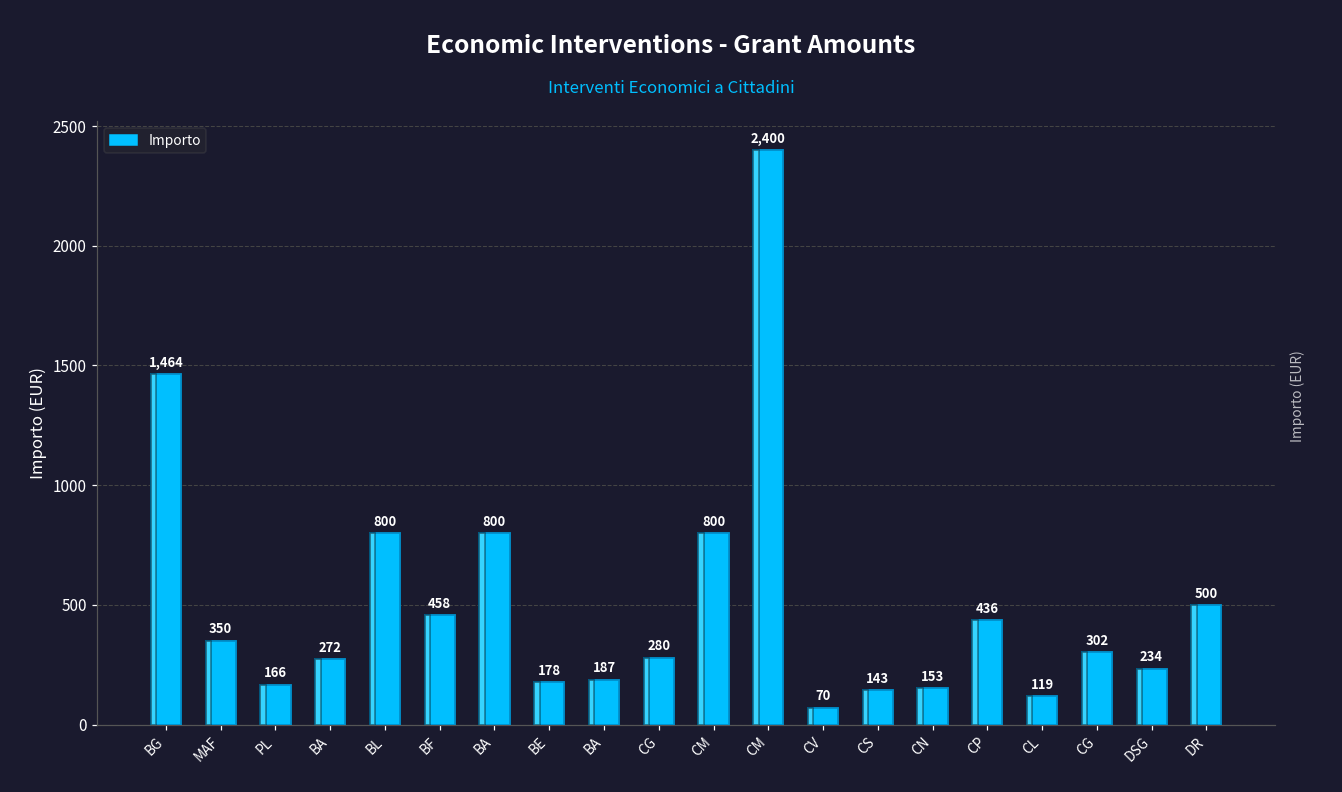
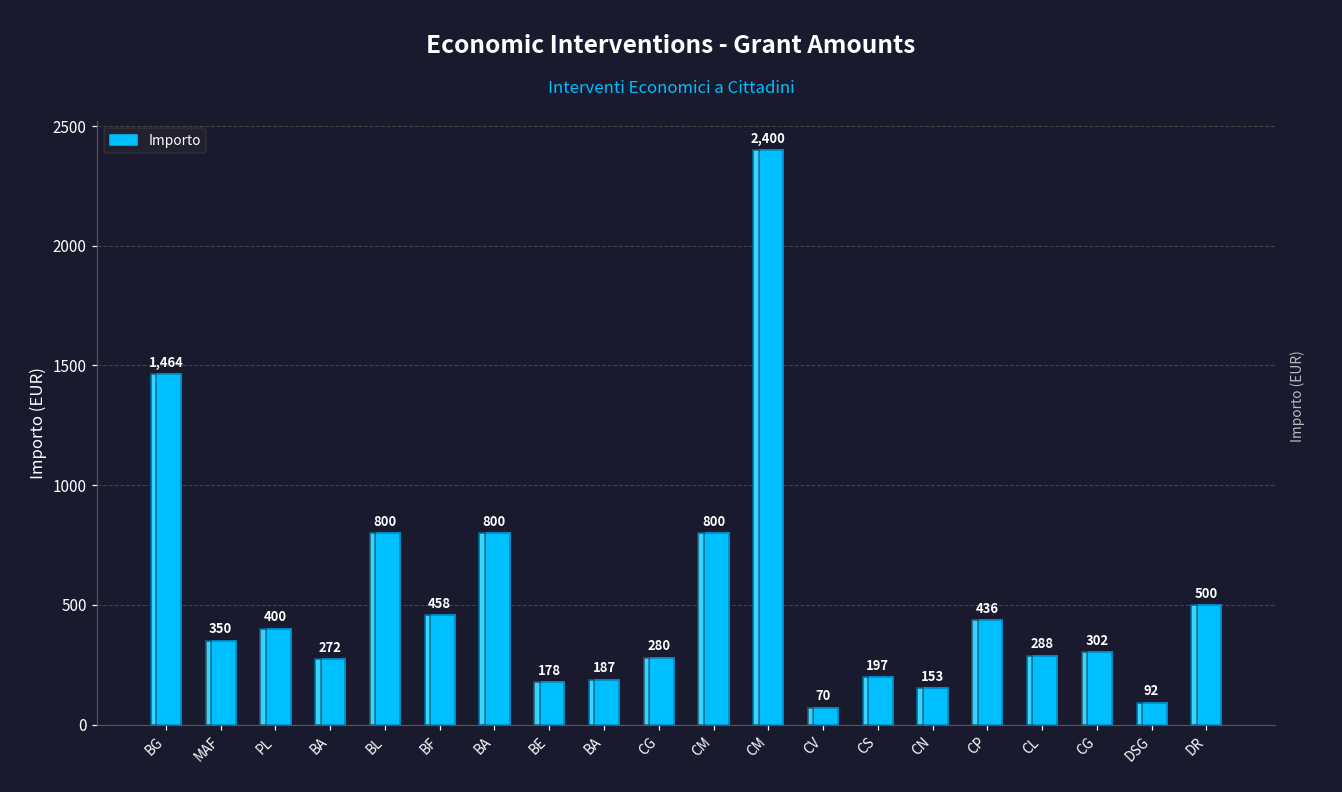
  {
    "BG": "1,464",
    "MAF": "350",
-   "PL": "166",
+   "PL": "400",
    "BL": "800",
    "BF": "458",
    "BE": "178",
    "CV": "70",
-   "CS": "143",
+   "CS": "197",
    "CN": "153",
    "CP": "436",
-   "CL": "119",
-   "DSG": "234",
+   "CL": "288",
+   "DSG": "92",
    "DR": "500"
  }
